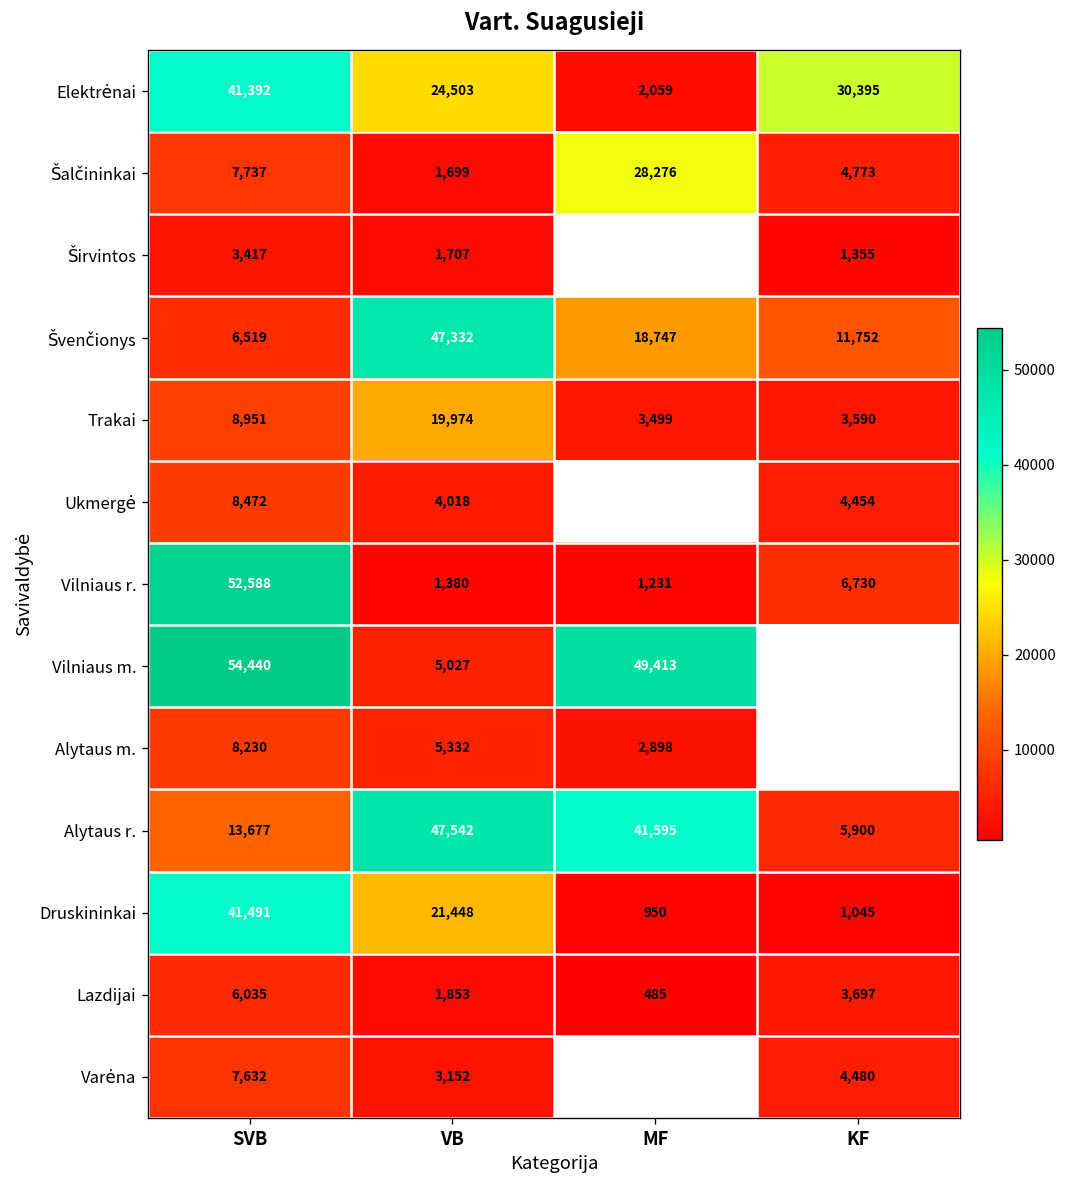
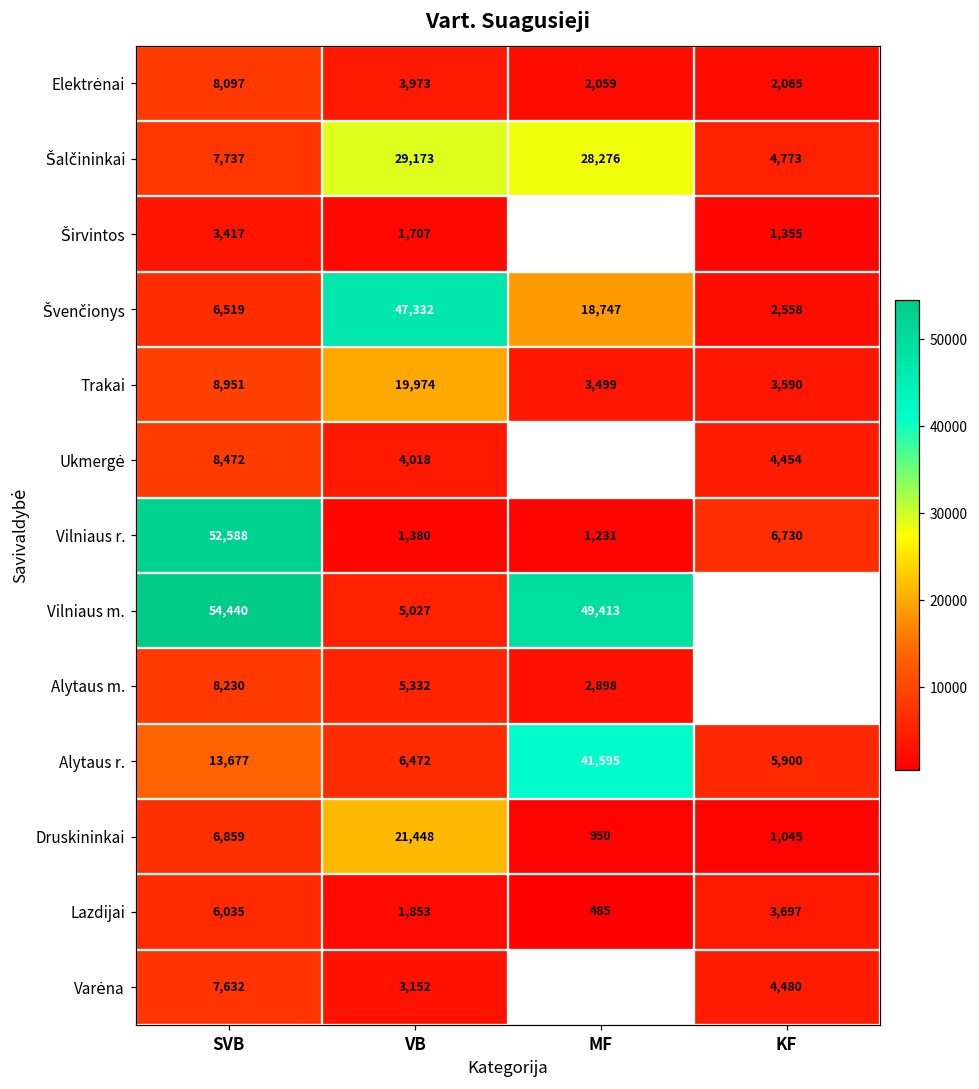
  {
    "Elektrėnai": {
-     "SVB": "41,392",
-     "VB": "24,503",
+     "SVB": "8,097",
+     "VB": "3,973",
      "MF": "2,059",
-     "KF": "30,395"
+     "KF": "2,065"
    },
    "Šalčininkai": {
      "SVB": "7,737",
-     "VB": "1,699",
+     "VB": "29,173",
      "MF": "28,276",
      "KF": "4,773"
    },
    "Širvintos": {
      "SVB": "3,417",
      "VB": "1,707",
      "KF": "1,355"
    },
    "Švenčionys": {
      "SVB": "6,519",
      "VB": "47,332",
      "MF": "18,747",
-     "KF": "11,752"
+     "KF": "2,558"
    },
    "Trakai": {
      "SVB": "8,951",
      "VB": "19,974",
      "MF": "3,499",
      "KF": "3,590"
    },
    "Ukmergė": {
      "SVB": "8,472",
      "VB": "4,018",
      "KF": "4,454"
    },
    "Vilniaus r.": {
      "SVB": "52,588",
      "VB": "1,380",
      "MF": "1,231",
      "KF": "6,730"
    },
    "Vilniaus m.": {
      "SVB": "54,440",
      "VB": "5,027",
      "MF": "49,413"
    },
    "Alytaus m.": {
      "SVB": "8,230",
      "VB": "5,332",
      "MF": "2,898"
    },
    "Alytaus r.": {
      "SVB": "13,677",
-     "VB": "47,542",
+     "VB": "6,472",
      "MF": "41,595",
      "KF": "5,900"
    },
    "Druskininkai": {
-     "SVB": "41,491",
+     "SVB": "6,859",
      "VB": "21,448",
      "MF": "950",
      "KF": "1,045"
    },
    "Lazdijai": {
      "SVB": "6,035",
      "VB": "1,853",
      "MF": "485",
      "KF": "3,697"
    },
    "Varėna": {
      "SVB": "7,632",
      "VB": "3,152",
      "KF": "4,480"
    }
  }
